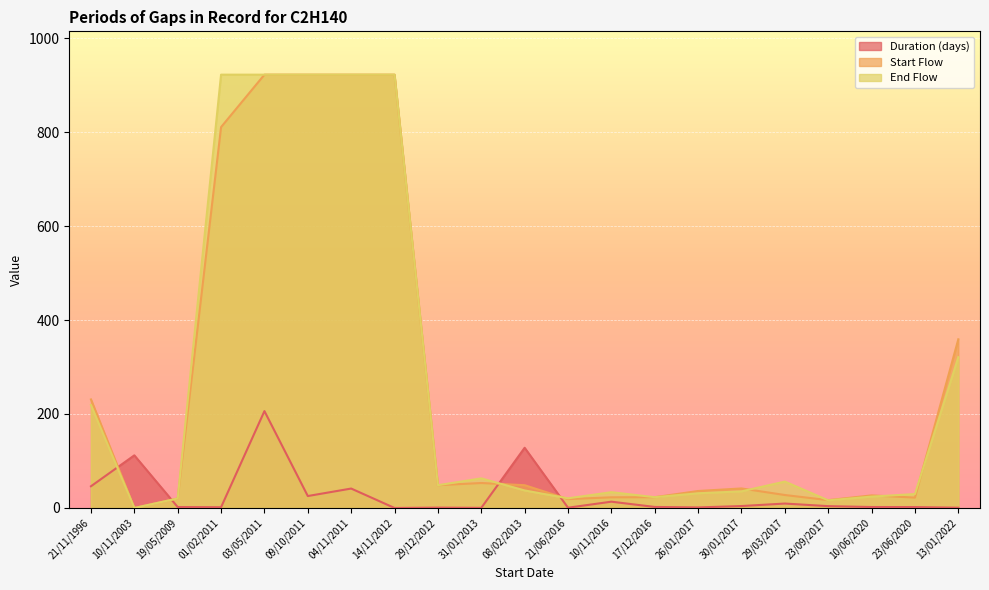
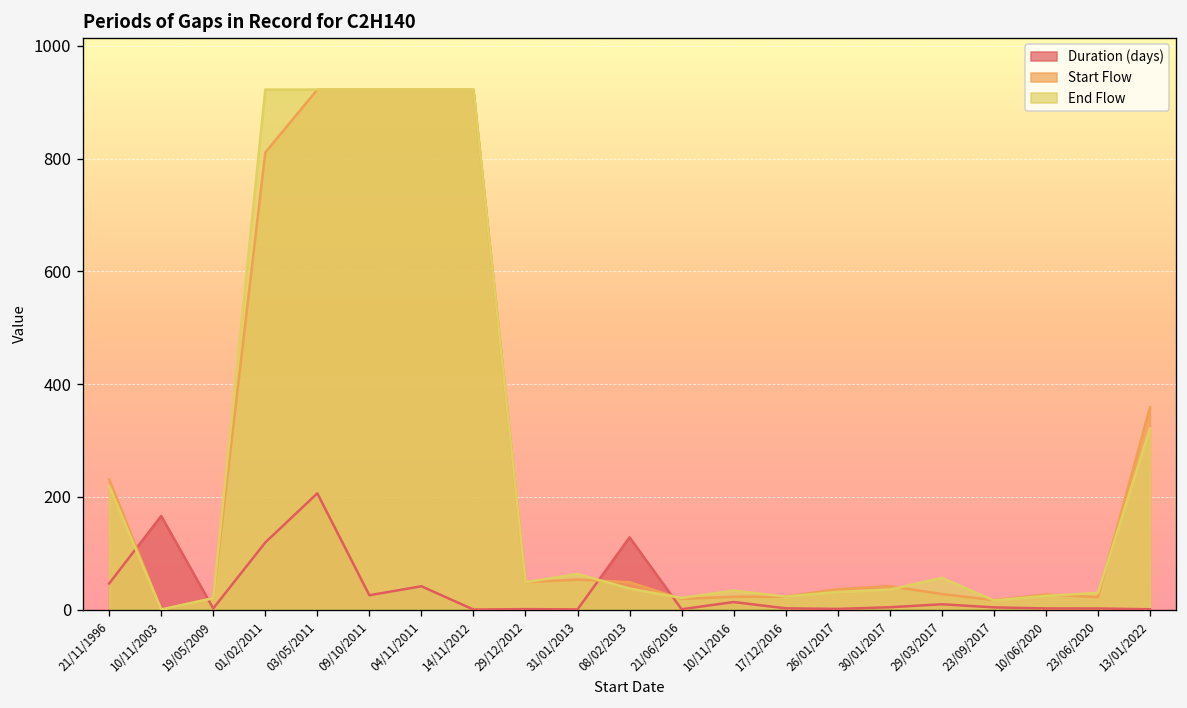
  {
    "Duration (days)": {
      "21/11/1996": 50,
-     "10/11/2003": 110,
+     "10/11/2003": 170,
      "19/05/2009": 0,
-     "01/02/2011": 0,
+     "01/02/2011": 120,
      "03/05/2011": 210,
      "09/10/2011": 30,
      "04/11/2011": 40,
      "14/11/2012": 0,
      "29/12/2012": 0,
      "31/01/2013": 0,
      "08/02/2013": 130,
      "21/06/2016": 0,
      "10/11/2016": 10,
      "17/12/2016": 0,
      "26/01/2017": 0,
      "30/01/2017": 0,
      "29/03/2017": 10,
      "23/09/2017": 0,
      "10/06/2020": 0,
      "23/06/2020": 0,
      "13/01/2022": 0
    }
  }
